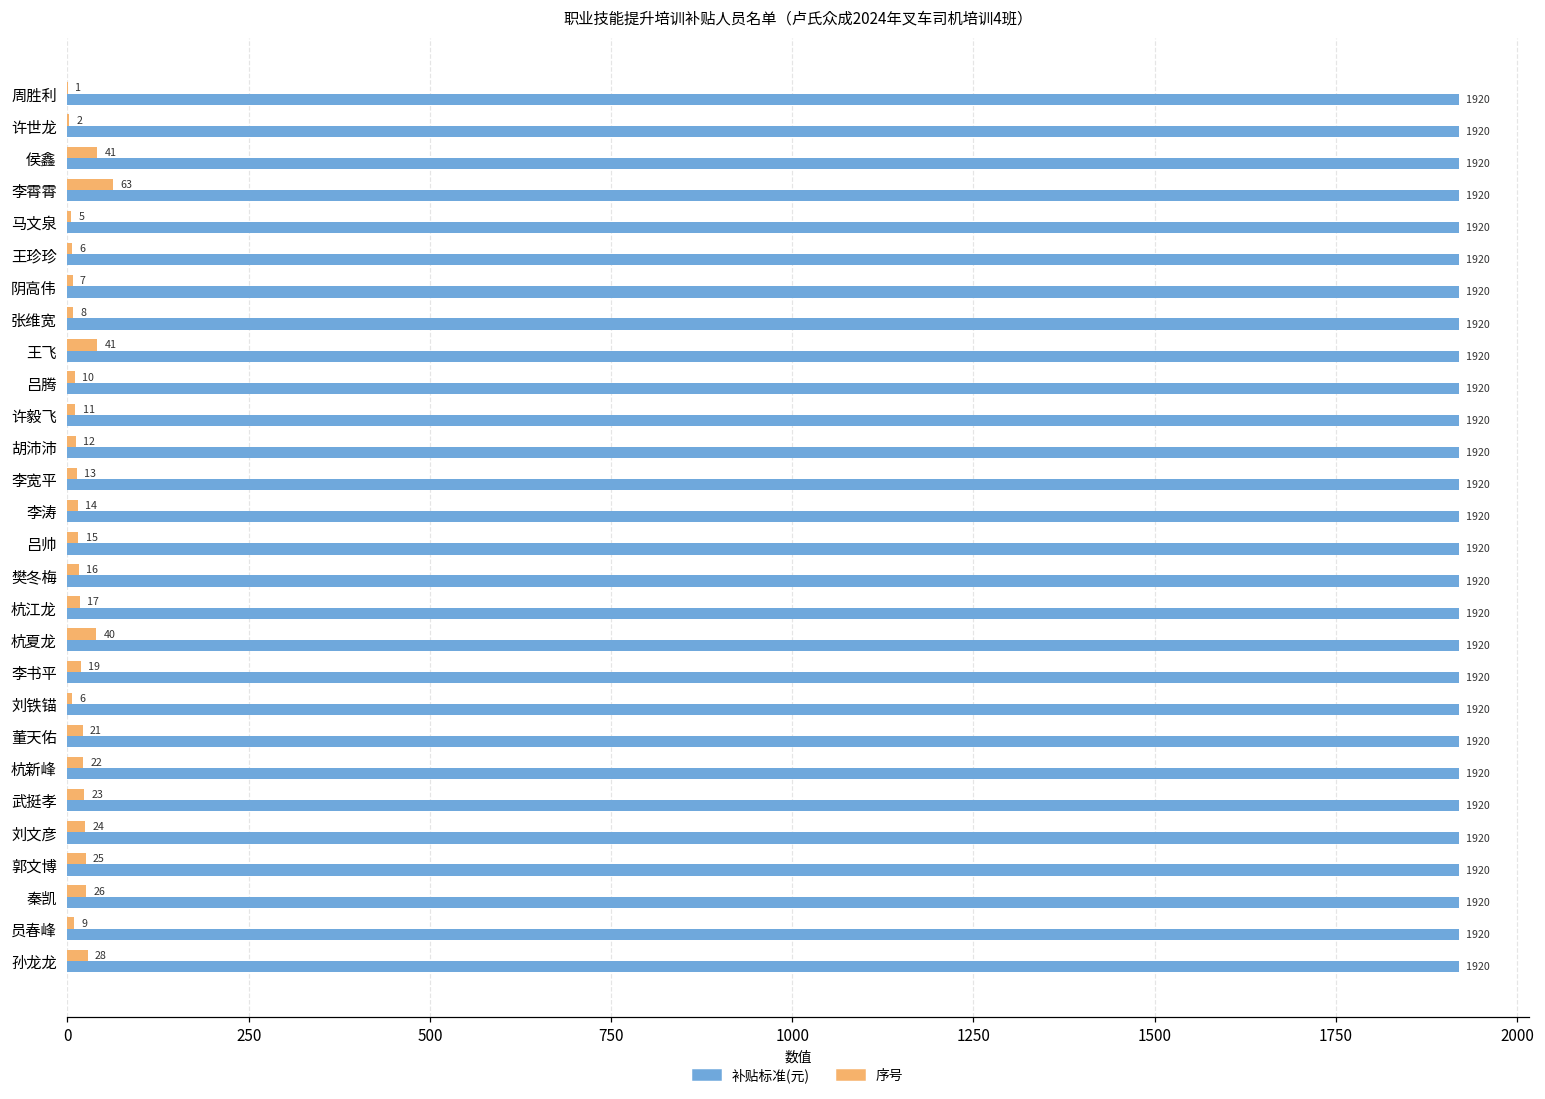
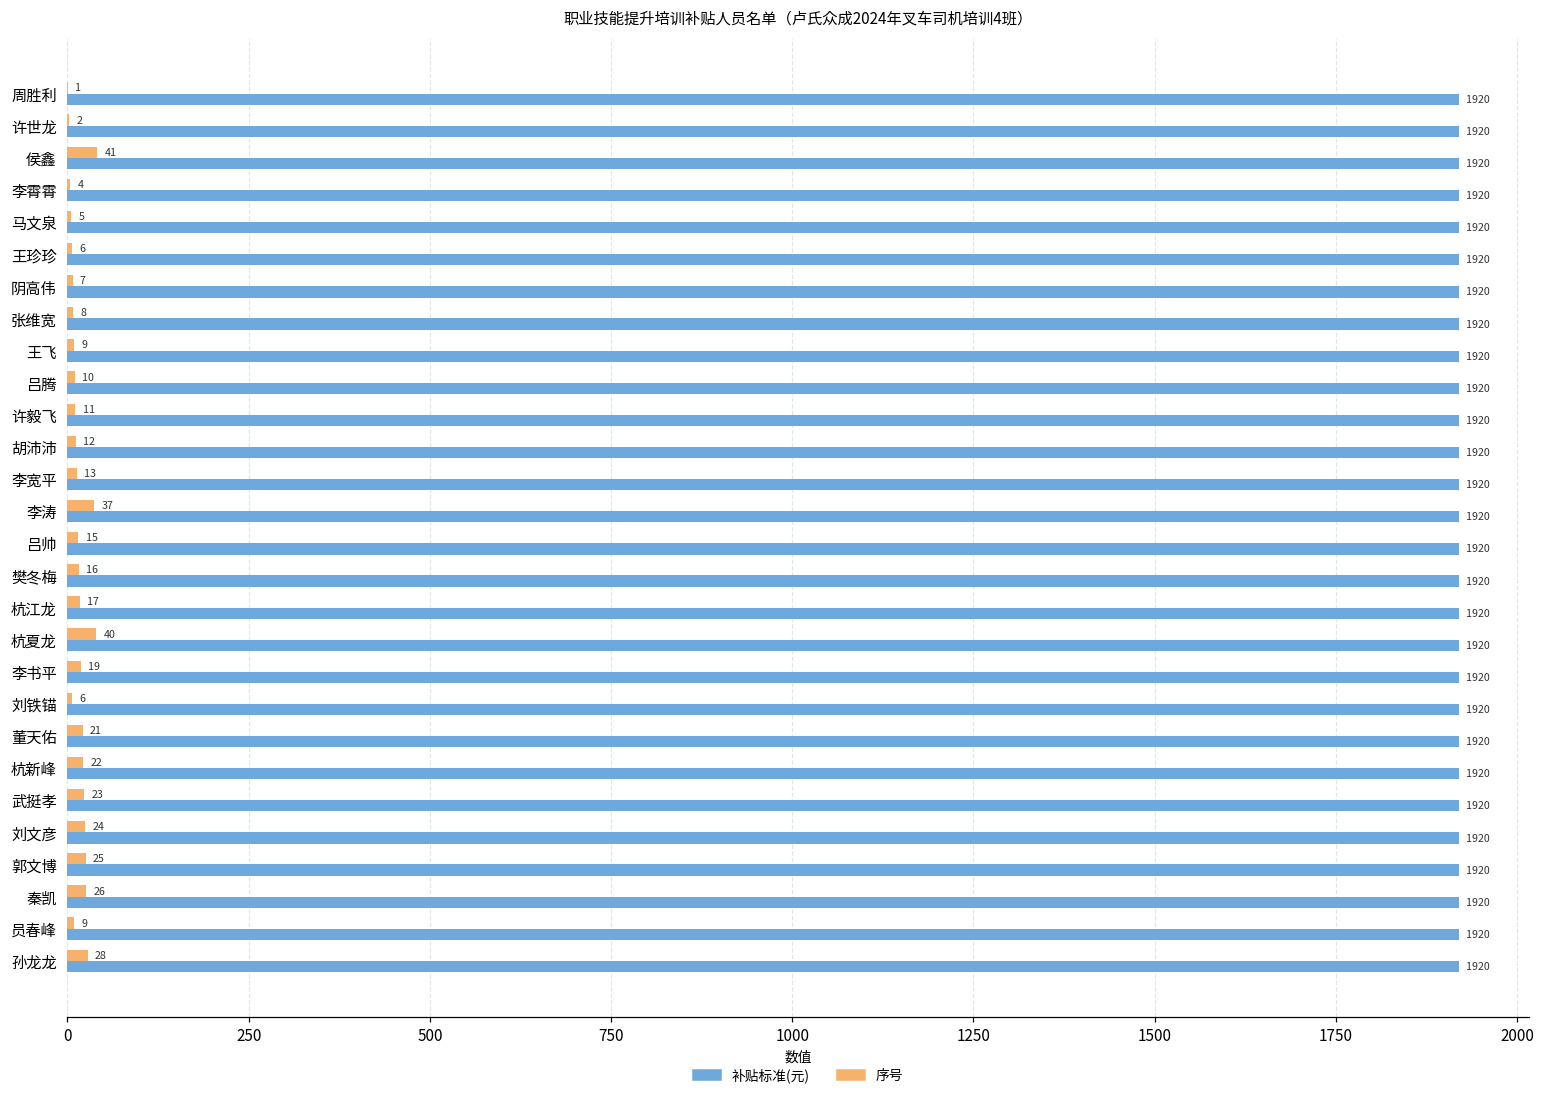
  {
    "补贴标准(元)": {
      "周胜利": 1920,
      "许世龙": 1920,
      "侯鑫": 1920,
      "李霄霄": 1920,
      "马文泉": 1920,
      "王珍珍": 1920,
      "阴高伟": 1920,
      "张维宽": 1920,
      "王飞": 1920,
      "吕腾": 1920,
      "许毅飞": 1920,
      "胡沛沛": 1920,
      "李宽平": 1920,
      "李涛": 1920,
      "吕帅": 1920,
      "樊冬梅": 1920,
      "杭江龙": 1920,
      "杭夏龙": 1920,
      "李书平": 1920,
      "刘铁锚": 1920,
      "董天佑": 1920,
      "杭新峰": 1920,
      "武挺孝": 1920,
      "刘文彦": 1920,
      "郭文博": 1920,
      "秦凯": 1920,
      "员春峰": 1920,
      "孙龙龙": 1920
    },
    "序号": {
      "周胜利": 1,
      "许世龙": 2,
      "侯鑫": 41,
-     "李霄霄": 63,
+     "李霄霄": 4,
      "马文泉": 5,
      "王珍珍": 6,
      "阴高伟": 7,
      "张维宽": 8,
-     "王飞": 41,
+     "王飞": 9,
      "吕腾": 10,
      "许毅飞": 11,
      "胡沛沛": 12,
      "李宽平": 13,
-     "李涛": 14,
+     "李涛": 37,
      "吕帅": 15,
      "樊冬梅": 16,
      "杭江龙": 17,
      "杭夏龙": 40,
      "李书平": 19,
      "刘铁锚": 6,
      "董天佑": 21,
      "杭新峰": 22,
      "武挺孝": 23,
      "刘文彦": 24,
      "郭文博": 25,
      "秦凯": 26,
      "员春峰": 9,
      "孙龙龙": 28
    }
  }
